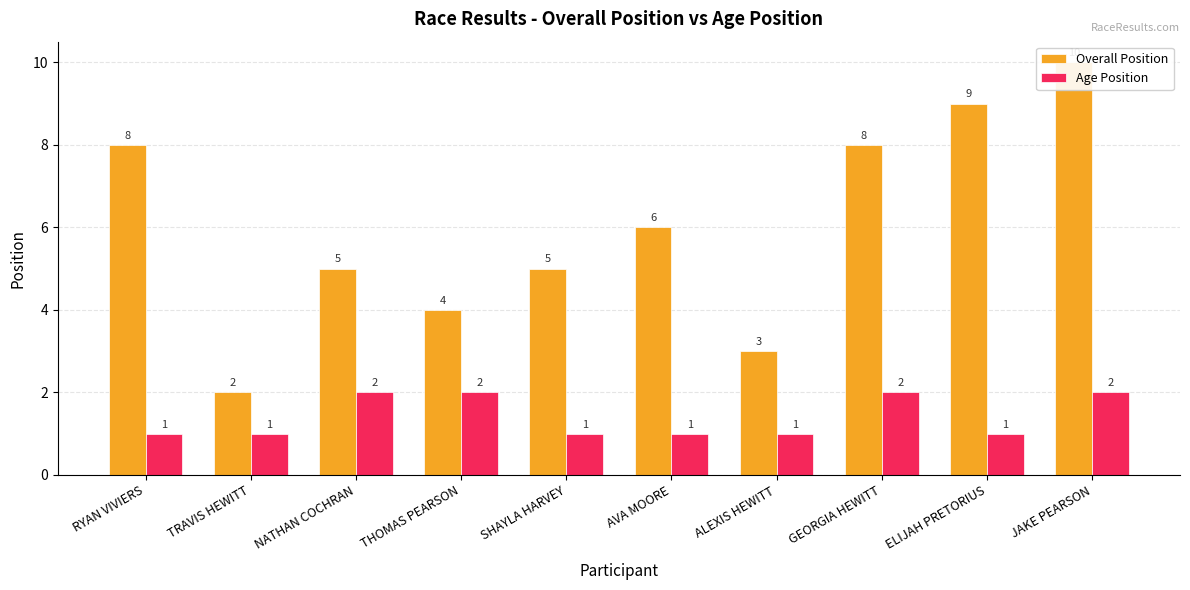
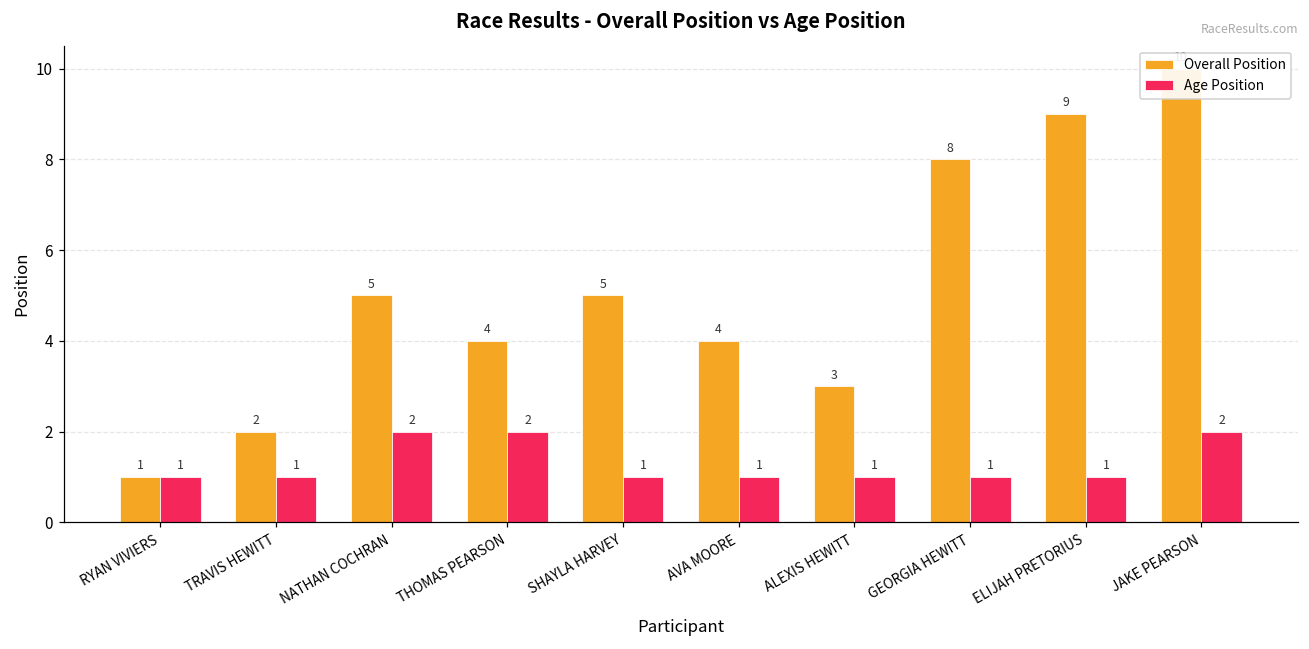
  {
    "Overall Position": {
-     "RYAN VIVIERS": 8,
+     "RYAN VIVIERS": 1,
      "TRAVIS HEWITT": 2,
      "NATHAN COCHRAN": 5,
      "THOMAS PEARSON": 4,
      "SHAYLA HARVEY": 5,
-     "AVA MOORE": 6,
+     "AVA MOORE": 4,
      "ALEXIS HEWITT": 3,
      "GEORGIA HEWITT": 8,
      "ELIJAH PRETORIUS": 9
    },
    "Age Position": {
      "RYAN VIVIERS": 1,
      "TRAVIS HEWITT": 1,
      "NATHAN COCHRAN": 2,
      "THOMAS PEARSON": 2,
      "SHAYLA HARVEY": 1,
      "AVA MOORE": 1,
      "ALEXIS HEWITT": 1,
-     "GEORGIA HEWITT": 2,
+     "GEORGIA HEWITT": 1,
      "ELIJAH PRETORIUS": 1,
      "JAKE PEARSON": 2
    }
  }
